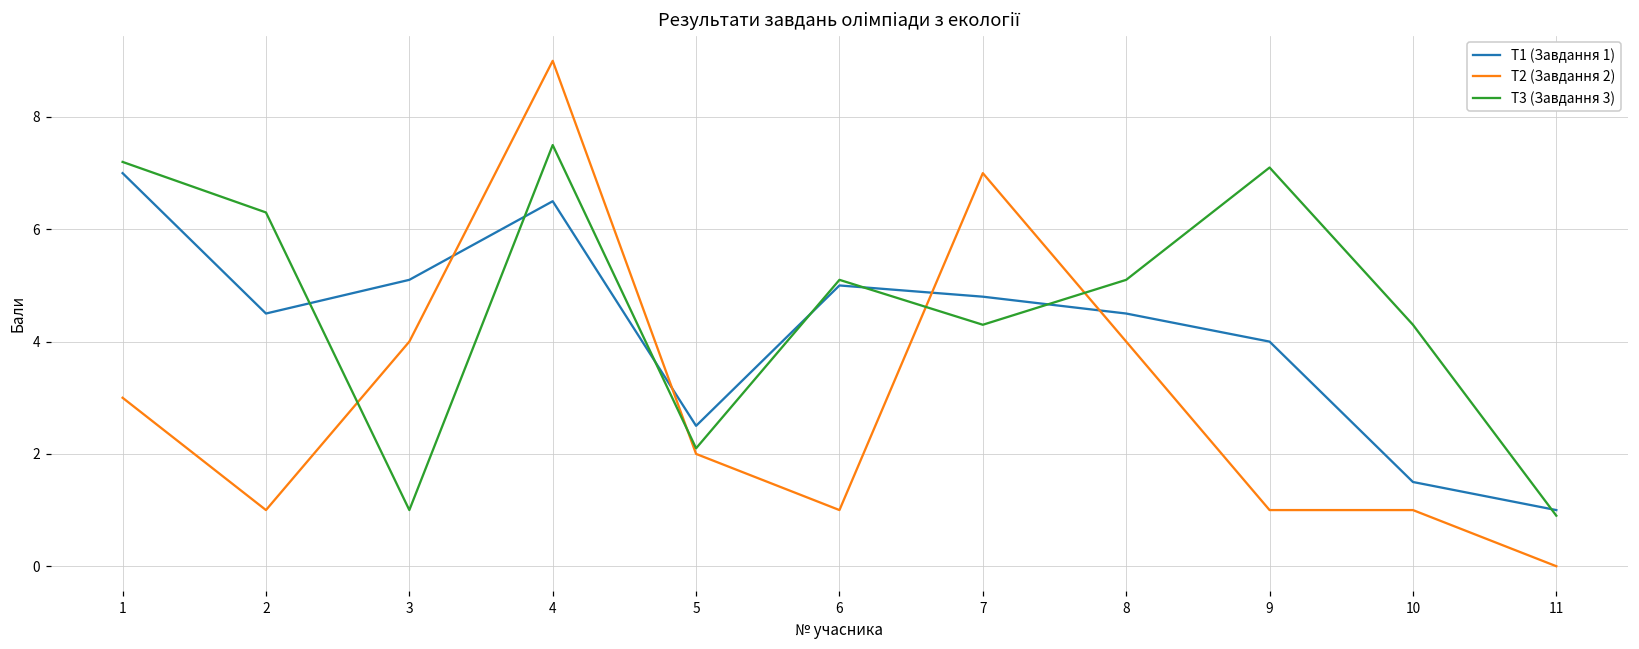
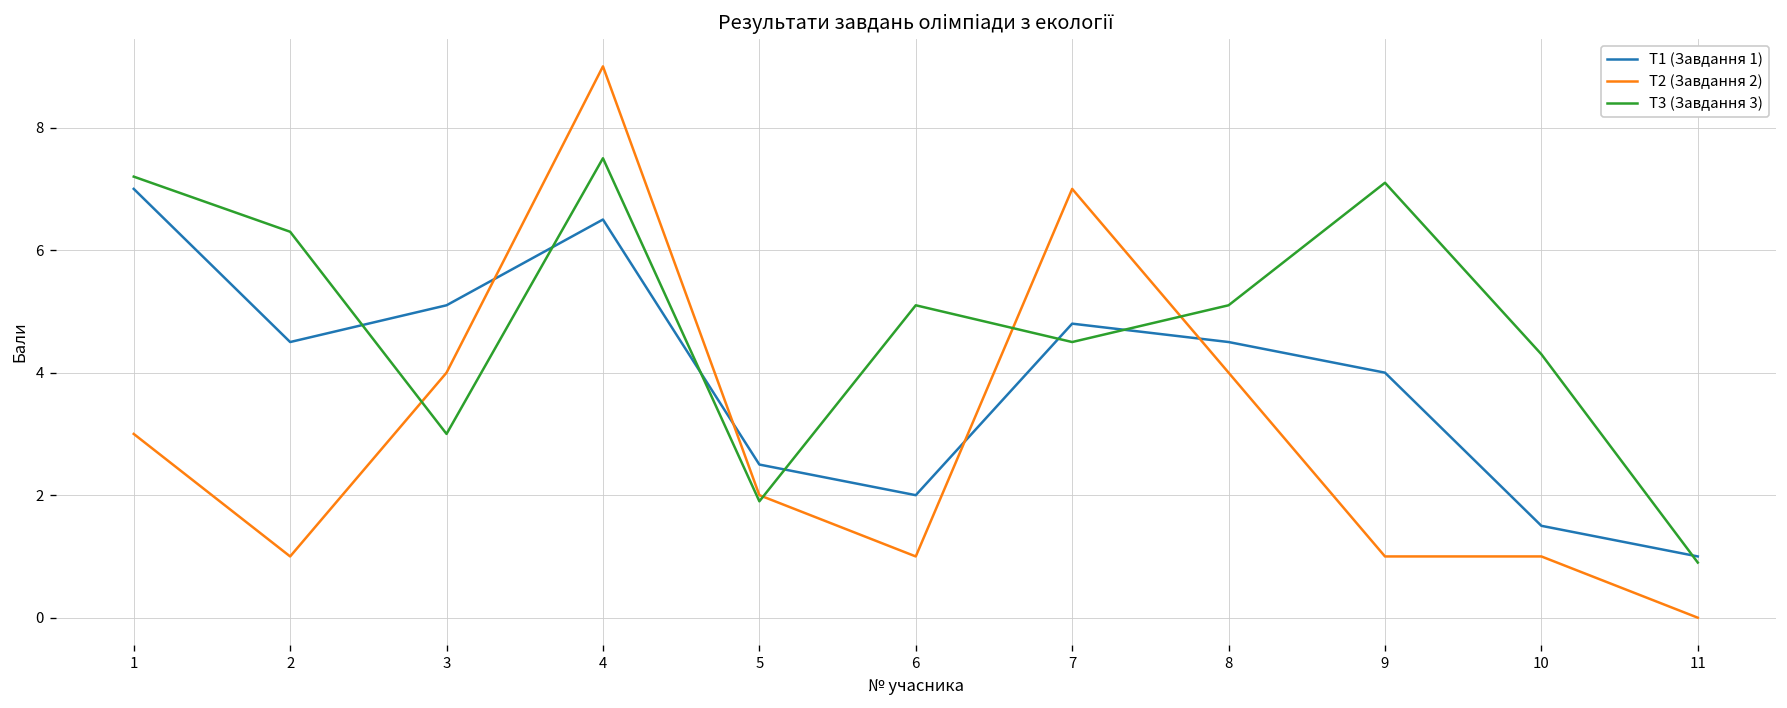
  {
    "T1 (Завдання 1)": {
      "1": 7,
      "2": 4.5,
      "3": 5.1,
      "4": 6.5,
      "5": 2.5,
-     "6": 5,
+     "6": 2,
      "7": 4.8,
      "8": 4.5,
      "9": 4,
      "10": 1.5,
      "11": 1
    },
    "T2 (Завдання 2)": {
      "1": 3.0,
      "2": 1.0,
      "3": 4.0,
      "4": 9.0,
      "5": 2.0,
      "6": 1.0,
      "7": 7.0,
      "8": 4.0,
      "9": 1.0,
      "10": 1.0,
      "11": 0.0
    },
    "T3 (Завдання 3)": {
      "1": 7.2,
      "2": 6.3,
-     "3": 1,
+     "3": 3,
      "4": 7.5,
-     "5": 2.1,
+     "5": 1.9,
      "6": 5.1,
-     "7": 4.3,
+     "7": 4.5,
      "8": 5.1,
      "9": 7.1,
      "10": 4.3,
      "11": 0.9
    }
  }
